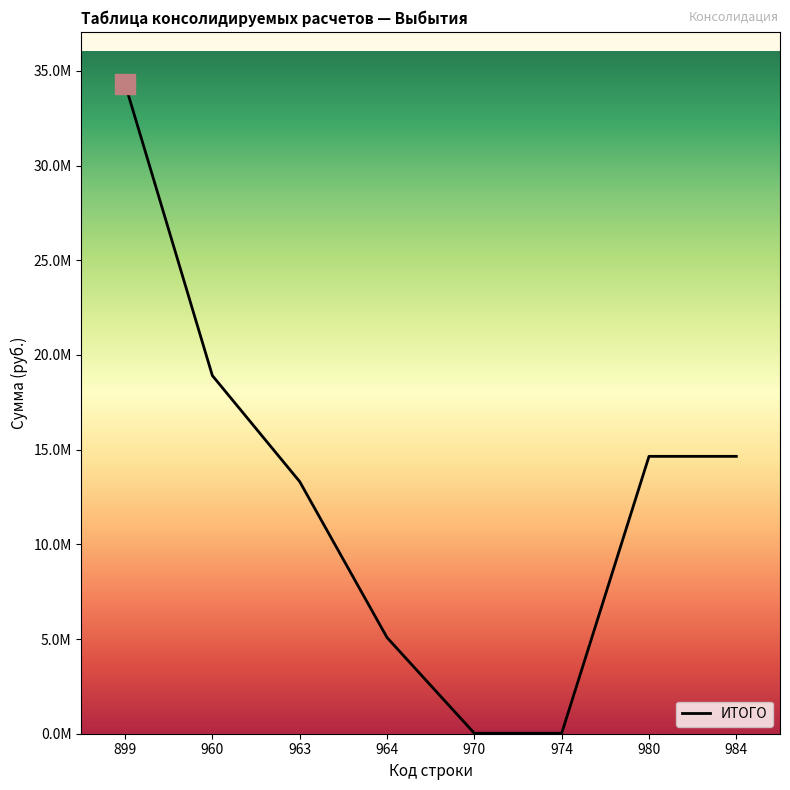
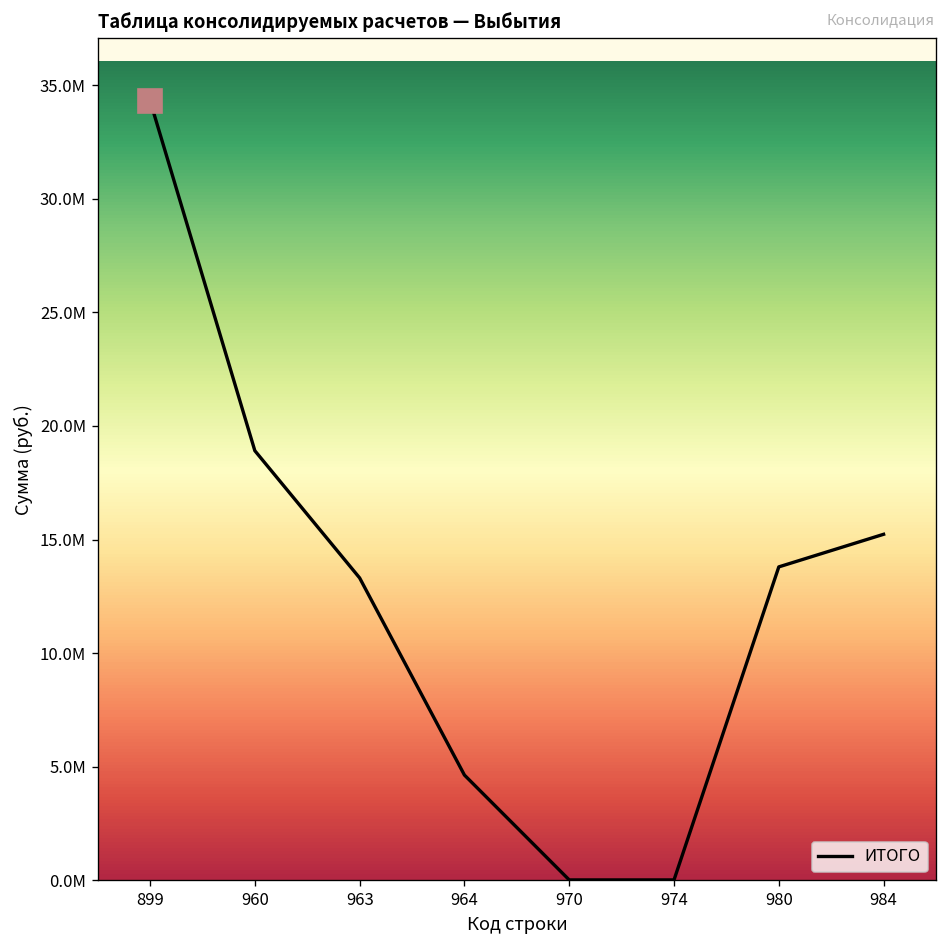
  {
    "ИТОГО": {
      "960": 18900000,
      "963": 13300000,
-     "964": 5100000,
+     "964": 4600000,
      "970": 0,
      "974": 0,
-     "980": 14600000,
-     "984": 14600000
+     "980": 13800000,
+     "984": 15200000
    }
  }
